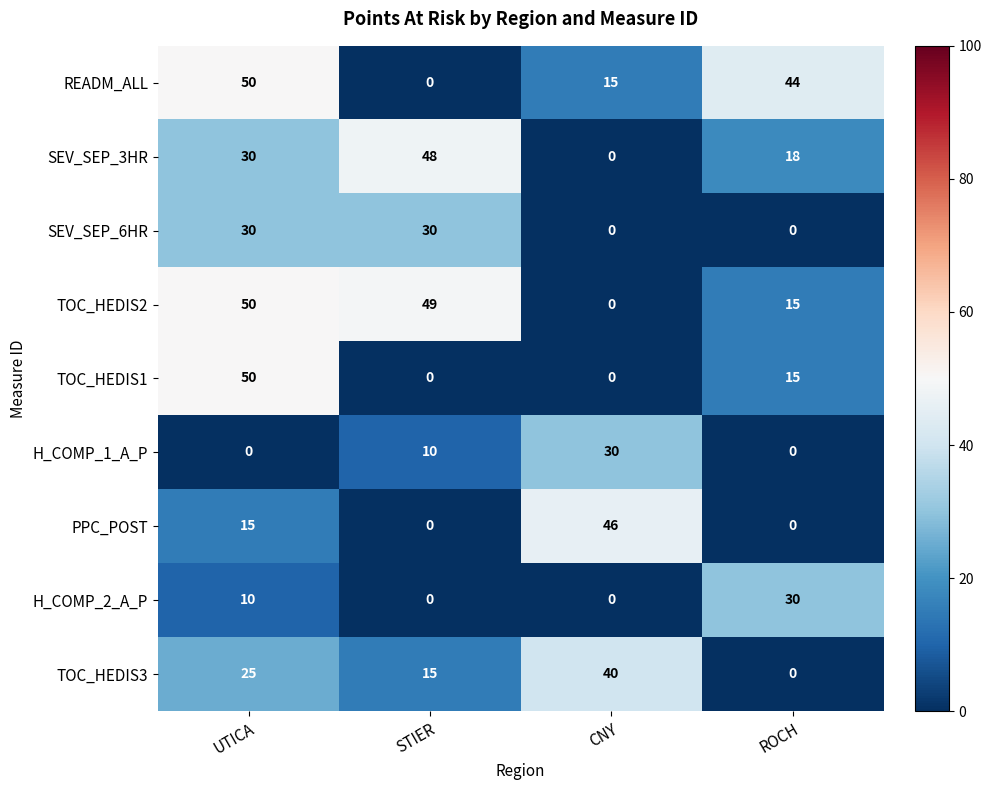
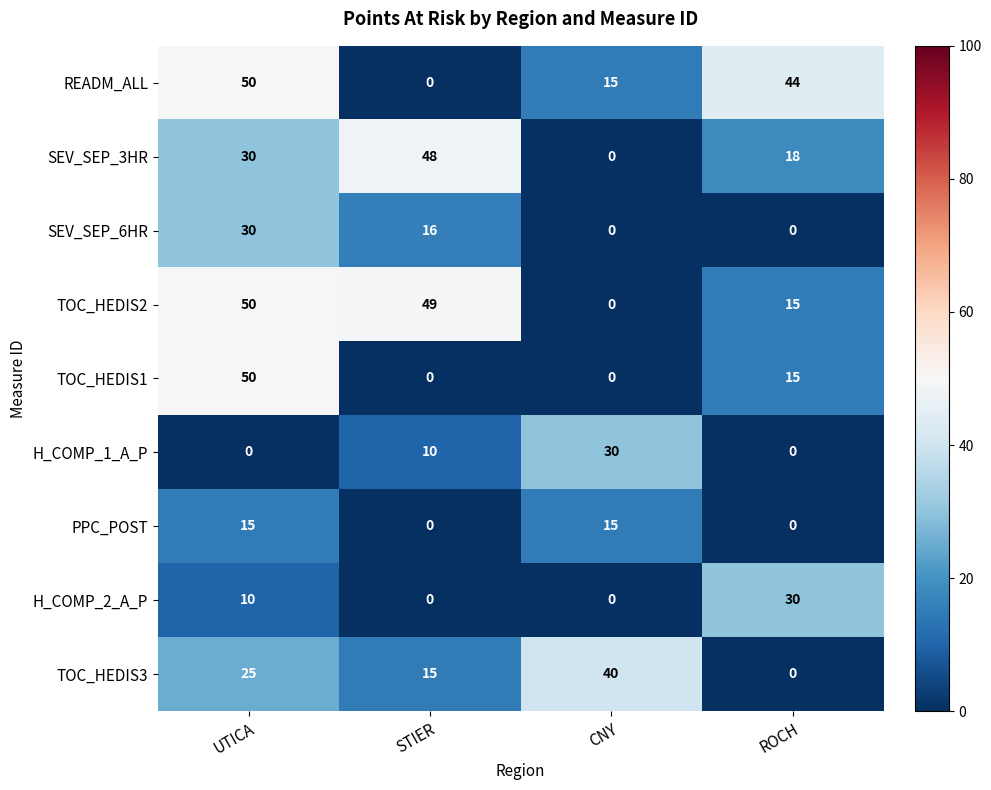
  {
    "READM_ALL": {
      "UTICA": 50,
      "STIER": 0,
      "CNY": 15,
      "ROCH": 44
    },
    "SEV_SEP_3HR": {
      "UTICA": 30,
      "STIER": 48,
      "CNY": 0,
      "ROCH": 18
    },
    "SEV_SEP_6HR": {
      "UTICA": 30,
-     "STIER": 30,
+     "STIER": 16,
      "CNY": 0,
      "ROCH": 0
    },
    "TOC_HEDIS2": {
      "UTICA": 50,
      "STIER": 49,
      "CNY": 0,
      "ROCH": 15
    },
    "TOC_HEDIS1": {
      "UTICA": 50,
      "STIER": 0,
      "CNY": 0,
      "ROCH": 15
    },
    "H_COMP_1_A_P": {
      "UTICA": 0,
      "STIER": 10,
      "CNY": 30,
      "ROCH": 0
    },
    "PPC_POST": {
      "UTICA": 15,
      "STIER": 0,
-     "CNY": 46,
+     "CNY": 15,
      "ROCH": 0
    },
    "H_COMP_2_A_P": {
      "UTICA": 10,
      "STIER": 0,
      "CNY": 0,
      "ROCH": 30
    },
    "TOC_HEDIS3": {
      "UTICA": 25,
      "STIER": 15,
      "CNY": 40,
      "ROCH": 0
    }
  }
